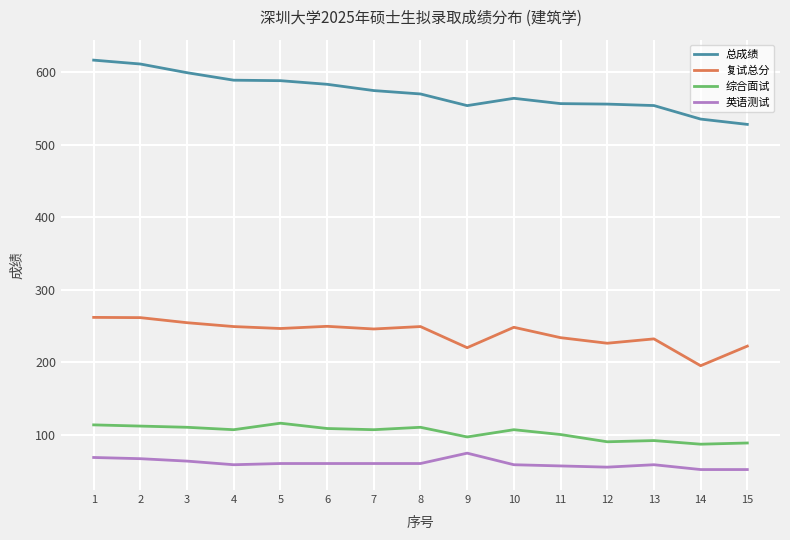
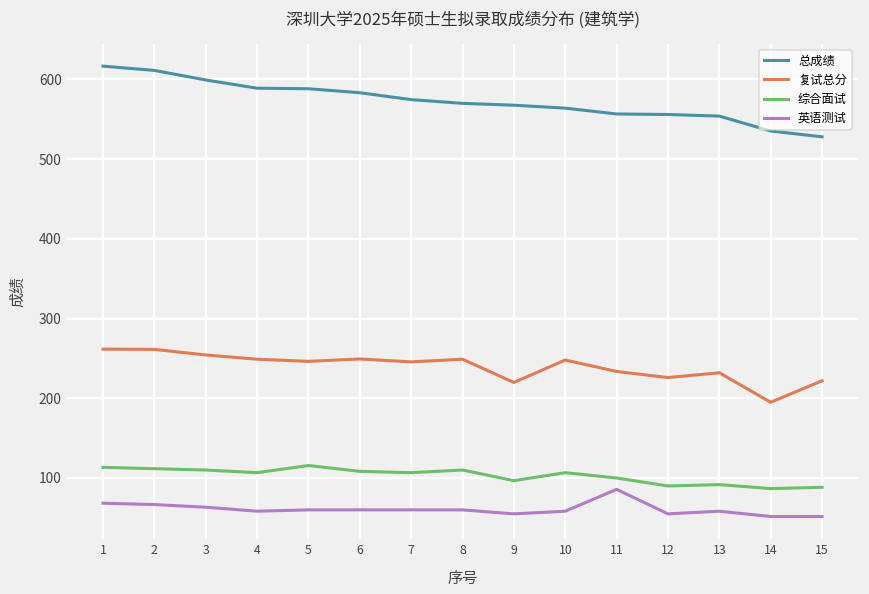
  {
    "总成绩": {
      "1": 620,
      "2": 610,
      "3": 600,
      "4": 590,
      "5": 590,
      "6": 580,
      "7": 570,
      "8": 570,
-     "9": 550,
+     "9": 570,
      "10": 560,
      "11": 560,
      "12": 560,
      "13": 550,
      "14": 540,
      "15": 530
    },
    "复试总分": {
      "1": 260,
      "2": 260,
      "3": 250,
      "4": 250,
      "5": 250,
      "6": 250,
      "7": 250,
      "8": 250,
      "9": 220,
      "10": 250,
      "11": 230,
      "12": 230,
      "13": 230,
      "14": 190,
      "15": 220
    },
    "综合面试": {
      "1": 110,
      "2": 110,
      "3": 110,
      "4": 110,
      "5": 120,
      "6": 110,
      "7": 110,
      "8": 110,
      "9": 100,
      "10": 110,
      "11": 100,
      "12": 90,
      "13": 90,
      "14": 90,
      "15": 90
    },
    "英语测试": {
      "1": 70,
      "2": 70,
      "3": 60,
      "4": 60,
      "5": 60,
      "6": 60,
      "7": 60,
      "8": 60,
-     "9": 70,
+     "9": 60,
      "10": 60,
-     "11": 60,
+     "11": 90,
      "12": 60,
      "13": 60,
      "14": 50,
      "15": 50
    }
  }
